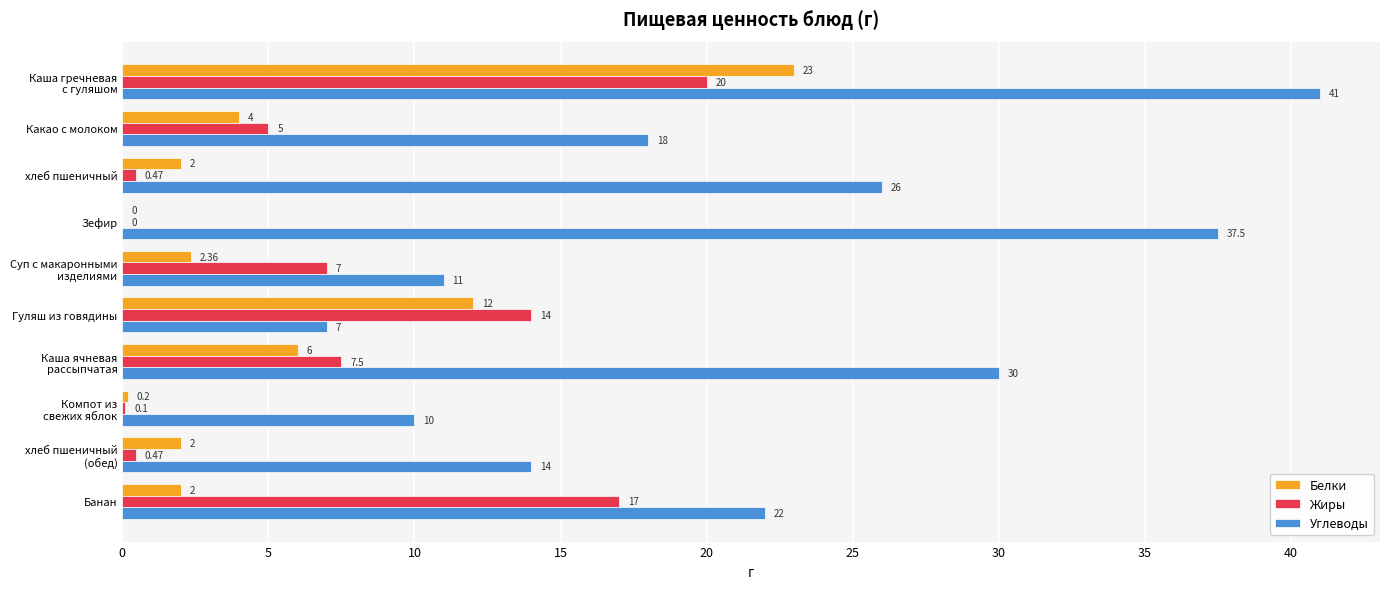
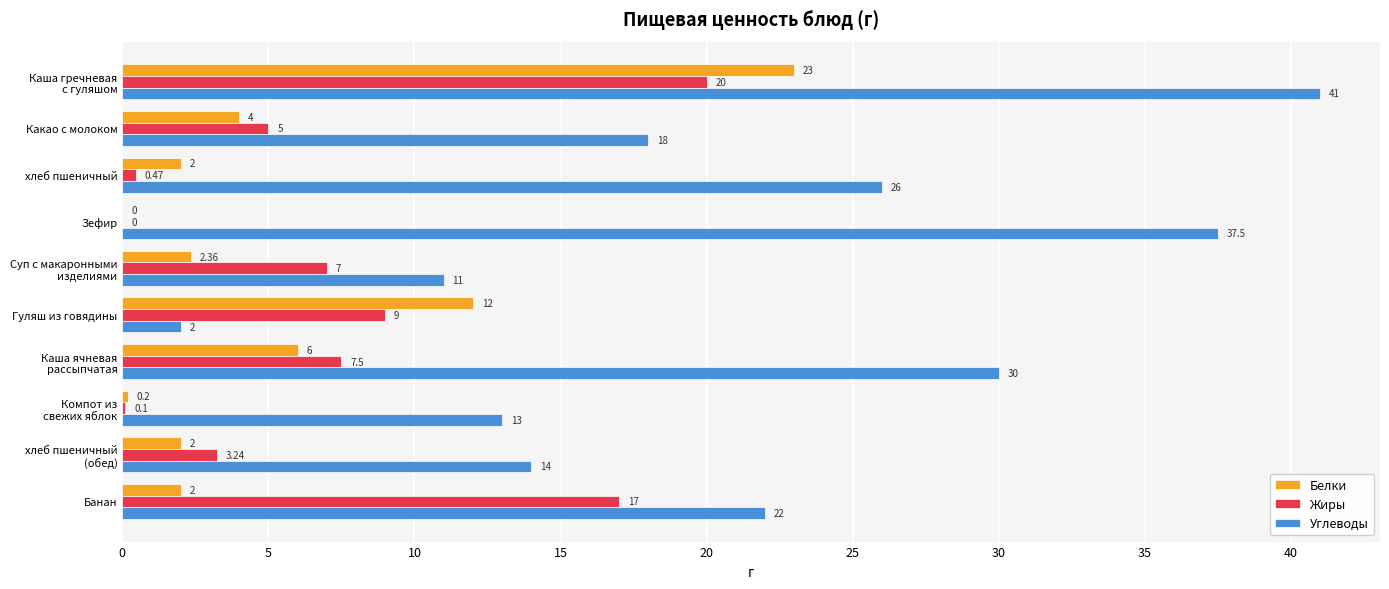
  {
    "Белки": {
      "Каша гречневая с гуляшом": 23,
      "Какао с молоком": 4,
      "хлеб пшеничный": 2,
      "Зефир": 0,
      "Суп с макаронными изделиями": 2.36,
      "Гуляш из говядины": 12,
      "Каша ячневая рассыпчатая": 6,
      "Компот из свежих яблок": 0.2,
      "хлеб пшеничный (обед)": 2,
      "Банан": 2
    },
    "Жиры": {
      "Каша гречневая с гуляшом": 20,
      "Какао с молоком": 5,
      "хлеб пшеничный": 0.47,
      "Зефир": 0,
      "Суп с макаронными изделиями": 7,
-     "Гуляш из говядины": 14,
+     "Гуляш из говядины": 9,
      "Каша ячневая рассыпчатая": 7.5,
      "Компот из свежих яблок": 0.1,
-     "хлеб пшеничный (обед)": 0.47,
+     "хлеб пшеничный (обед)": 3.24,
      "Банан": 17
    },
    "Углеводы": {
      "Каша гречневая с гуляшом": 41,
      "Какао с молоком": 18,
      "хлеб пшеничный": 26,
      "Зефир": 37.5,
      "Суп с макаронными изделиями": 11,
-     "Гуляш из говядины": 7,
+     "Гуляш из говядины": 2,
      "Каша ячневая рассыпчатая": 30,
-     "Компот из свежих яблок": 10,
+     "Компот из свежих яблок": 13,
      "хлеб пшеничный (обед)": 14,
      "Банан": 22
    }
  }
